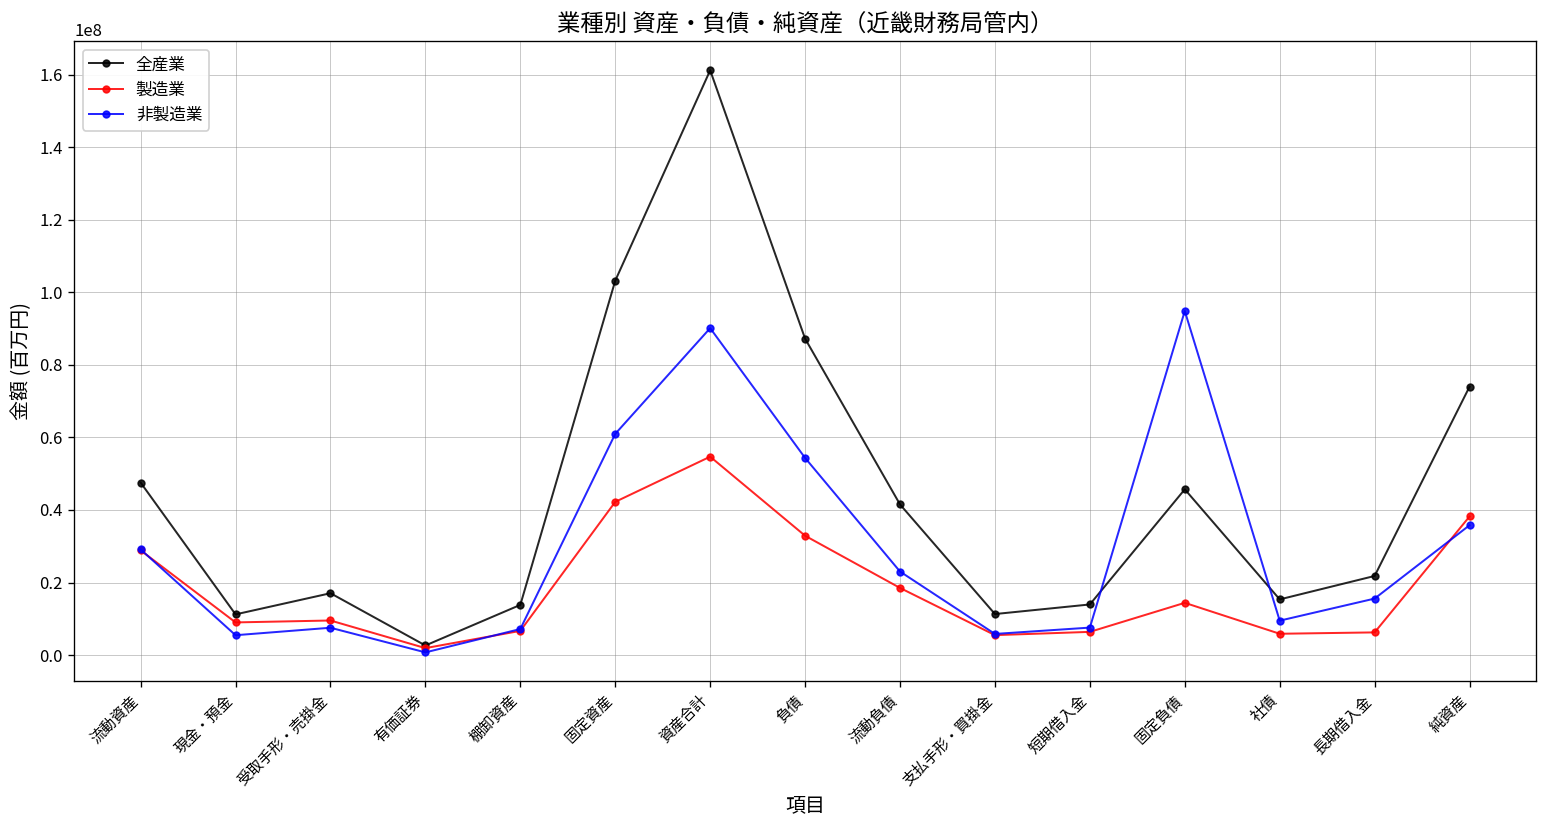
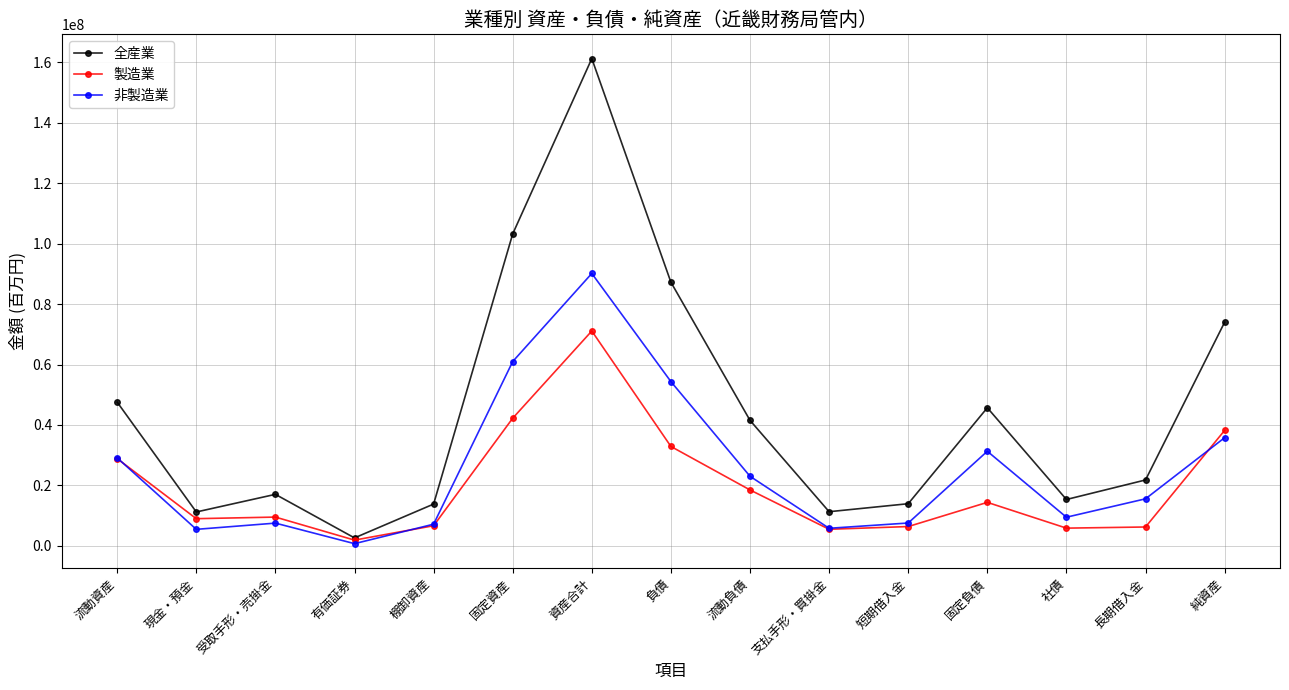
  {
    "全産業": {
      "流動資産": 48000000,
      "現金・預金": 11000000,
      "受取手形・売掛金": 17000000,
      "棚卸資産": 14000000,
      "固定資産": 103000000,
      "資産合計": 161000000,
      "負債": 87000000,
      "流動負債": 42000000,
      "支払手形・買掛金": 11000000,
      "短期借入金": 14000000,
      "固定負債": 46000000,
      "社債": 15000000,
      "長期借入金": 22000000,
      "純資産": 74000000
    },
    "製造業": {
      "現金・預金": 9000000,
      "受取手形・売掛金": 10000000,
      "固定資産": 42000000,
-     "資産合計": 55000000,
+     "資産合計": 71000000,
      "負債": 33000000,
      "流動負債": 19000000,
      "短期借入金": 6000000,
      "固定負債": 14000000,
      "社債": 6000000,
      "長期借入金": 6000000,
      "純資産": 38000000
    },
    "非製造業": {
      "現金・預金": 5000000,
      "受取手形・売掛金": 8000000,
      "有価証券": 1000000,
      "固定資産": 61000000,
      "資産合計": 90000000,
      "負債": 54000000,
      "流動負債": 23000000,
      "短期借入金": 8000000,
-     "固定負債": 95000000,
+     "固定負債": 31000000,
      "社債": 9000000,
      "長期借入金": 16000000,
      "純資産": 36000000
    }
  }
